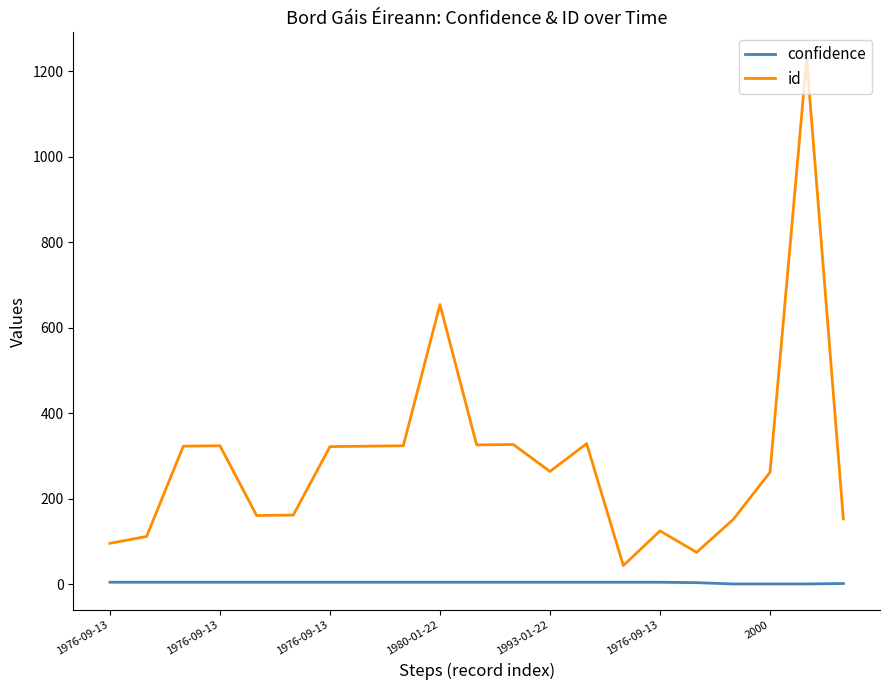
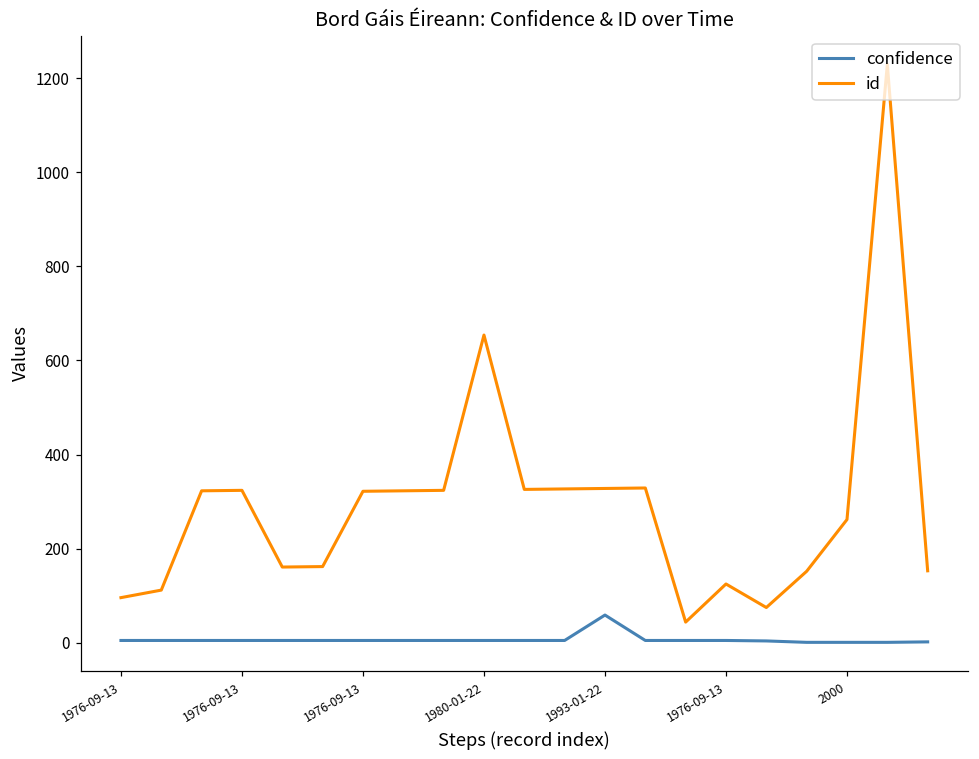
  {
    "confidence": {
      "1980-01-22": 10,
-     "1993-01-22": 10,
+     "1993-01-22": 60,
      "2000": 0
    },
    "id": {
      "1980-01-22": 650,
-     "1993-01-22": 260,
+     "1993-01-22": 330,
      "2000": 260
    }
  }
